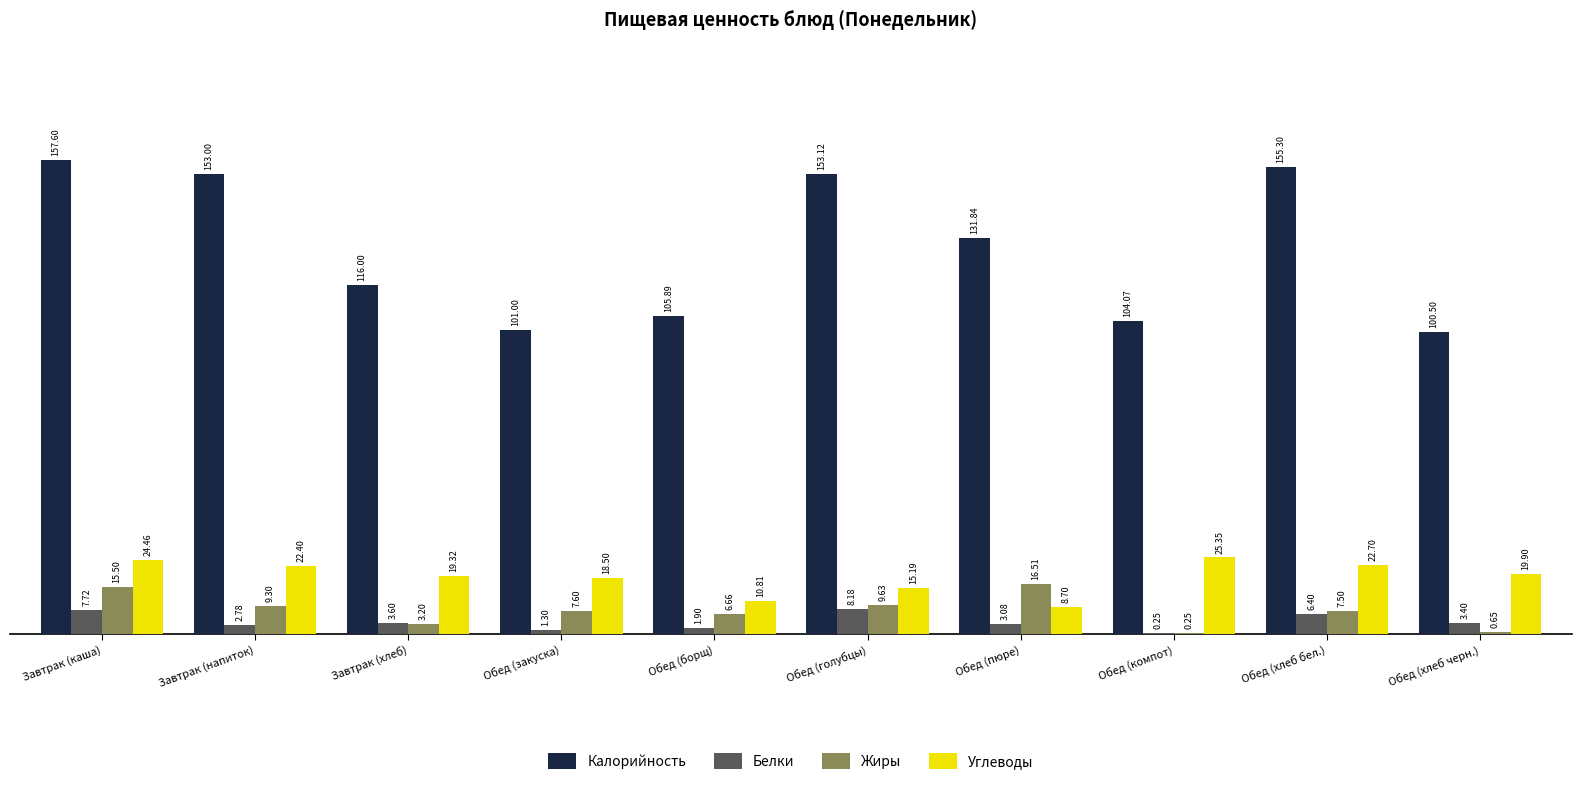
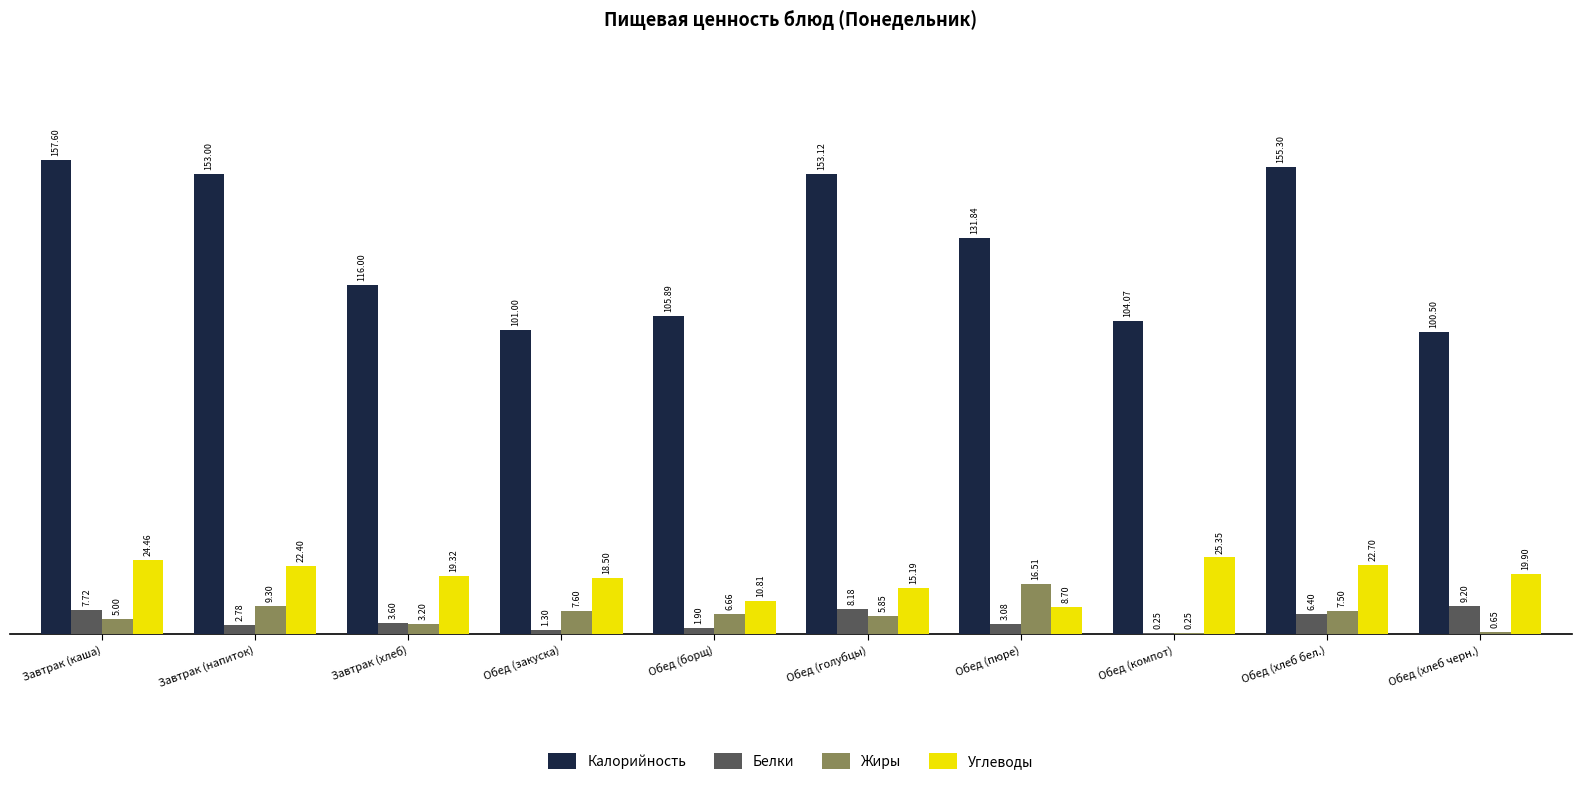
  {
    "Калорийность": {
      "Завтрак (каша)": 157.60,
      "Завтрак (напиток)": 153.00,
      "Завтрак (хлеб)": 116.00,
      "Обед (закуска)": 101.00,
      "Обед (борщ)": 105.89,
      "Обед (голубцы)": 153.12,
      "Обед (пюре)": 131.84,
      "Обед (компот)": 104.07,
      "Обед (хлеб бел.)": 155.30,
      "Обед (хлеб черн.)": 100.50
    },
    "Белки": {
      "Завтрак (каша)": 7.72,
      "Завтрак (напиток)": 2.78,
      "Завтрак (хлеб)": 3.60,
      "Обед (закуска)": 1.30,
      "Обед (борщ)": 1.90,
      "Обед (голубцы)": 8.18,
      "Обед (пюре)": 3.08,
      "Обед (компот)": 0.25,
      "Обед (хлеб бел.)": 6.40,
-     "Обед (хлеб черн.)": 3.40
+     "Обед (хлеб черн.)": 9.20
    },
    "Жиры": {
-     "Завтрак (каша)": 15.50,
+     "Завтрак (каша)": 5.00,
      "Завтрак (напиток)": 9.30,
      "Завтрак (хлеб)": 3.20,
      "Обед (закуска)": 7.60,
      "Обед (борщ)": 6.66,
-     "Обед (голубцы)": 9.63,
+     "Обед (голубцы)": 5.85,
      "Обед (пюре)": 16.51,
      "Обед (компот)": 0.25,
      "Обед (хлеб бел.)": 7.50,
      "Обед (хлеб черн.)": 0.65
    },
    "Углеводы": {
      "Завтрак (каша)": 24.46,
      "Завтрак (напиток)": 22.40,
      "Завтрак (хлеб)": 19.32,
      "Обед (закуска)": 18.50,
      "Обед (борщ)": 10.81,
      "Обед (голубцы)": 15.19,
      "Обед (пюре)": 8.70,
      "Обед (компот)": 25.35,
      "Обед (хлеб бел.)": 22.70,
      "Обед (хлеб черн.)": 19.90
    }
  }
